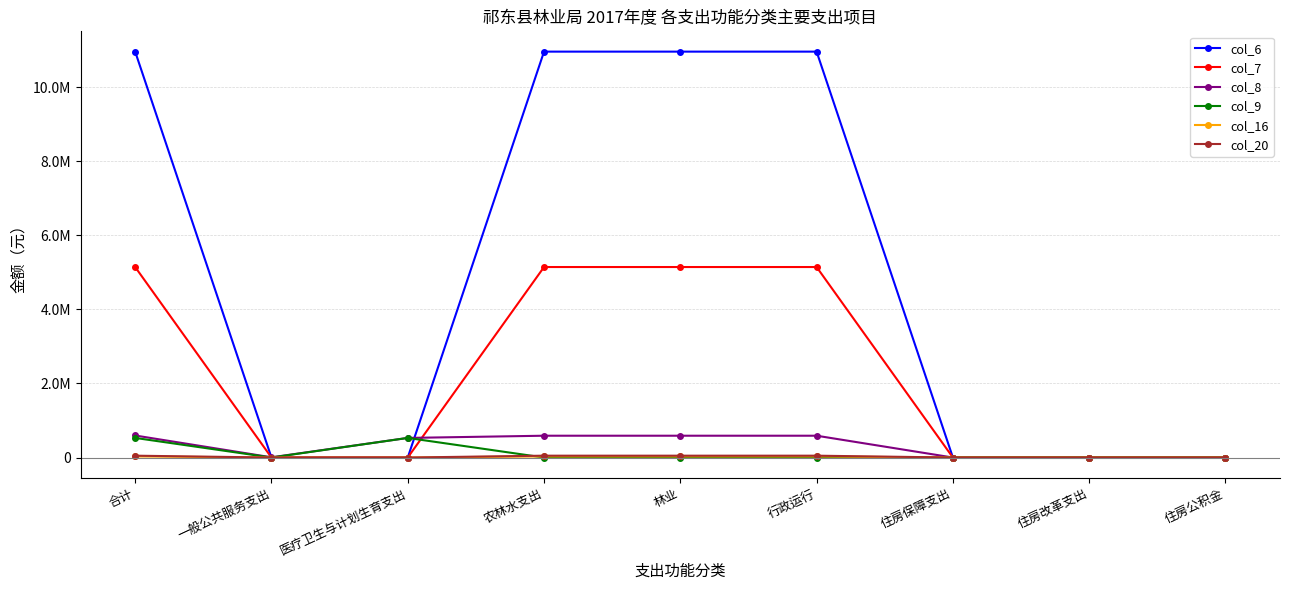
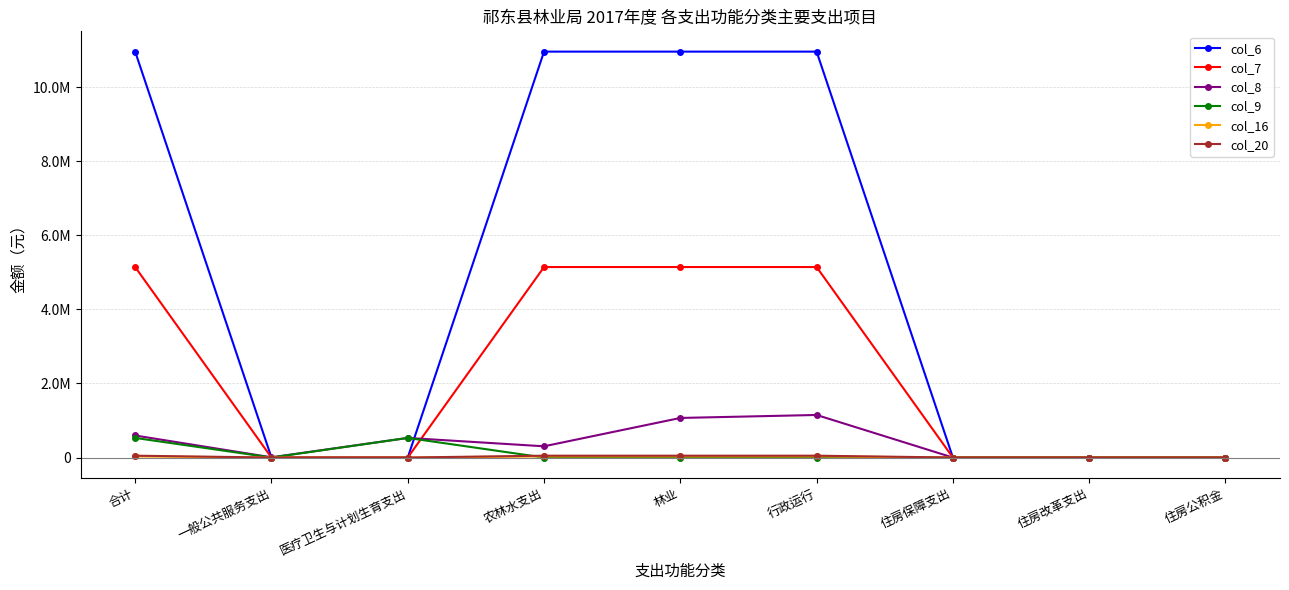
  {
    "col_6": {
      "合计": 11000000,
      "农林水支出": 11000000,
      "林业": 11000000,
      "行政运行": 11000000
    },
    "col_7": {
      "合计": 5100000,
      "农林水支出": 5100000,
      "林业": 5100000,
      "行政运行": 5100000
    },
    "col_8": {
-     "农林水支出": 600000,
-     "林业": 600000,
-     "行政运行": 600000
+     "农林水支出": 300000,
+     "林业": 1100000,
+     "行政运行": 1100000
    }
  }
